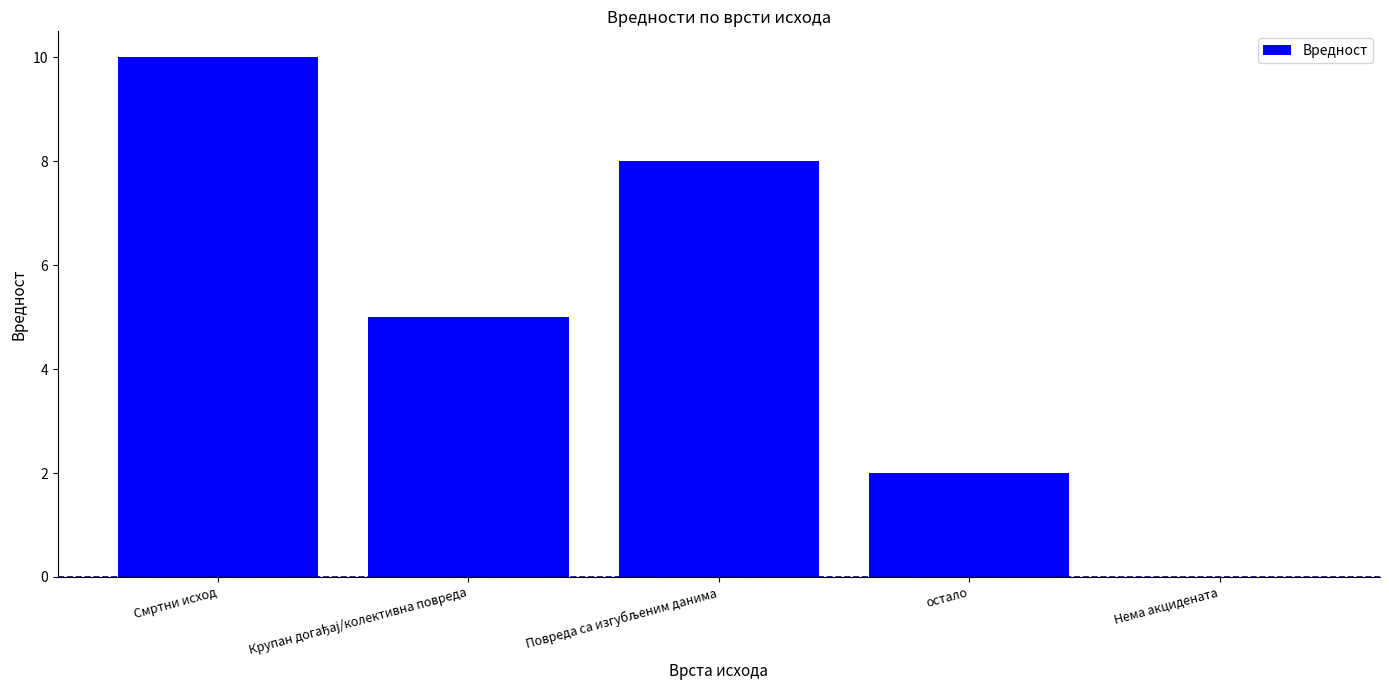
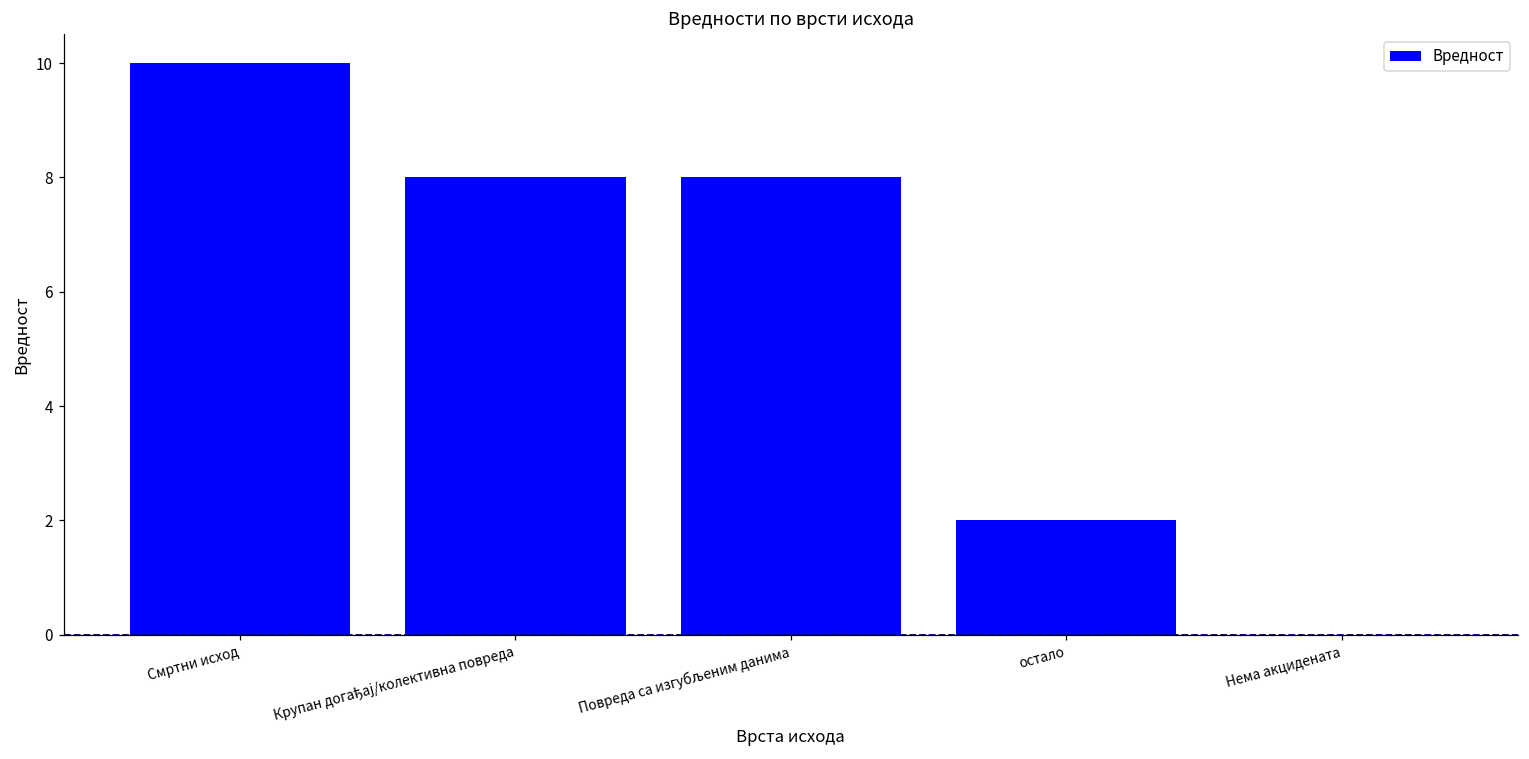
  {
    "Смртни исход": 10,
-   "Крупан догађај/колективна повреда": 5,
+   "Крупан догађај/колективна повреда": 8,
    "Повреда са изгубљеним данима": 8,
    "остало": 2,
    "Нема акцидената": 0
  }
